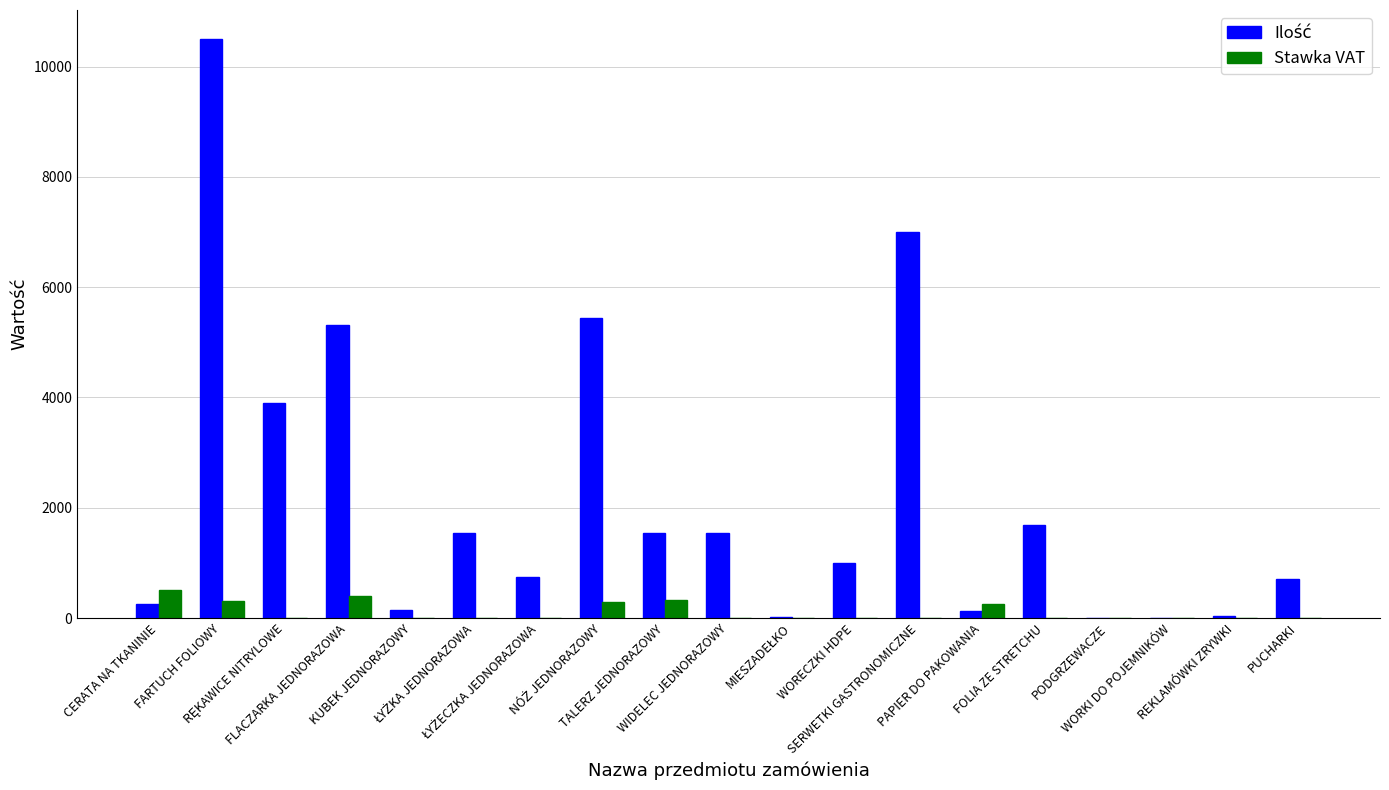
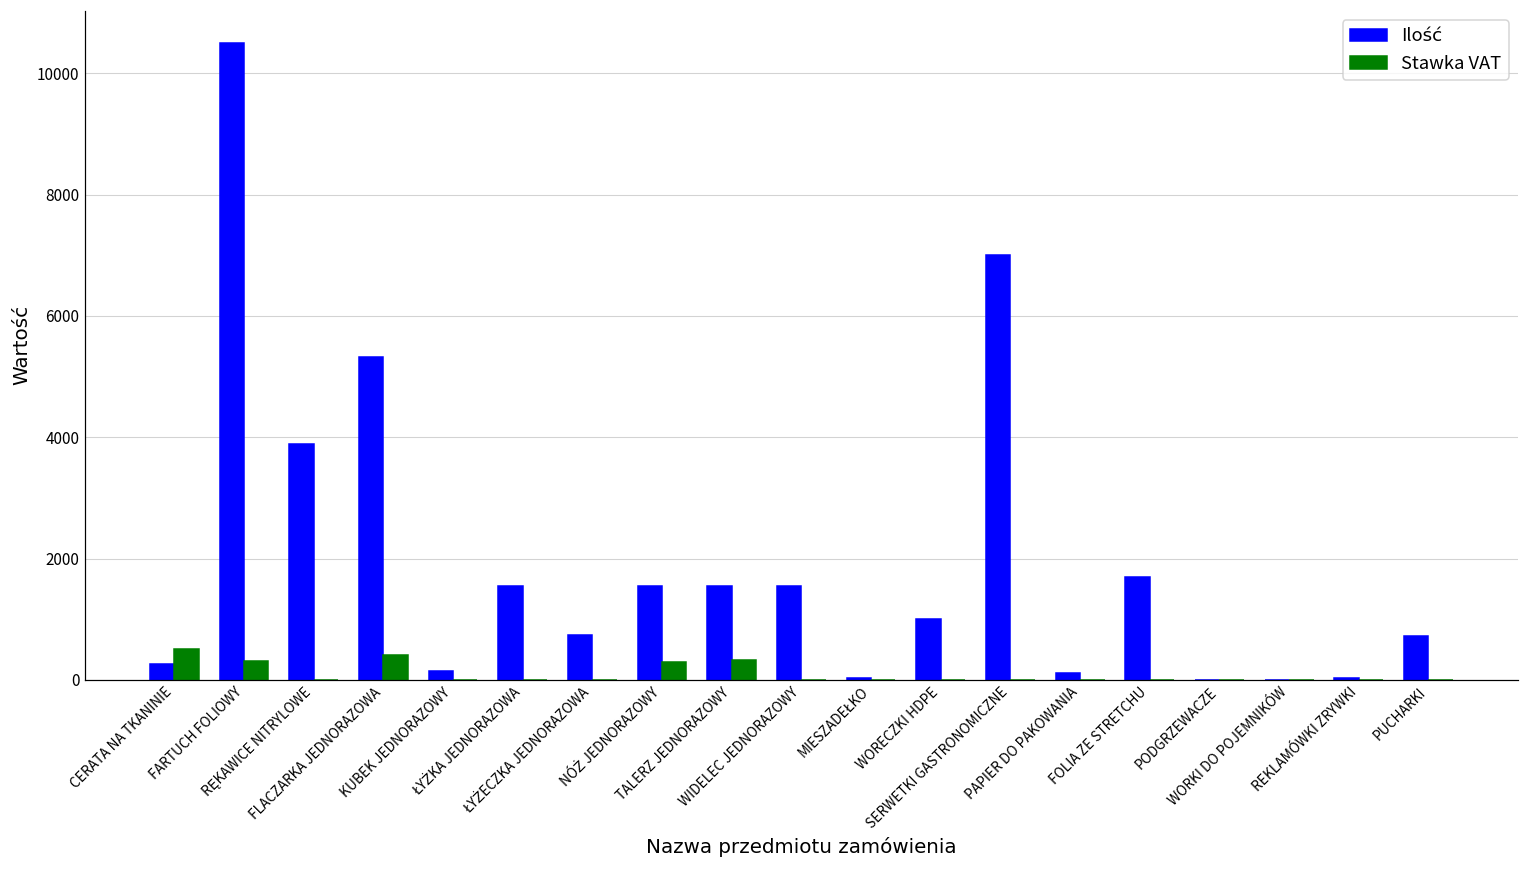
  {
    "Ilość": {
      "CERATA NA TKANINIE": 300,
      "FARTUCH FOLIOWY": 10500,
      "RĘKAWICE NITRYLOWE": 3900,
      "FLACZARKA JEDNORAZOWA": 5300,
      "KUBEK JEDNORAZOWY": 100,
      "ŁYŻKA JEDNORAZOWA": 1600,
      "ŁYŻECZKA JEDNORAZOWA": 700,
-     "NÓŻ JEDNORAZOWY": 5400,
+     "NÓŻ JEDNORAZOWY": 1600,
      "TALERZ JEDNORAZOWY": 1600,
      "WIDELEC JEDNORAZOWY": 1600,
      "WORECZKI HDPE": 1000,
      "SERWETKI GASTRONOMICZNE": 7000,
      "PAPIER DO PAKOWANIA": 100,
      "FOLIA ZE STRETCHU": 1700,
      "PUCHARKI": 700
    },
    "Stawka VAT": {
      "CERATA NA TKANINIE": 500,
      "FARTUCH FOLIOWY": 300,
      "FLACZARKA JEDNORAZOWA": 400,
      "NÓŻ JEDNORAZOWY": 300,
      "TALERZ JEDNORAZOWY": 300,
-     "PAPIER DO PAKOWANIA": 300
+     "PAPIER DO PAKOWANIA": 0
    }
  }
